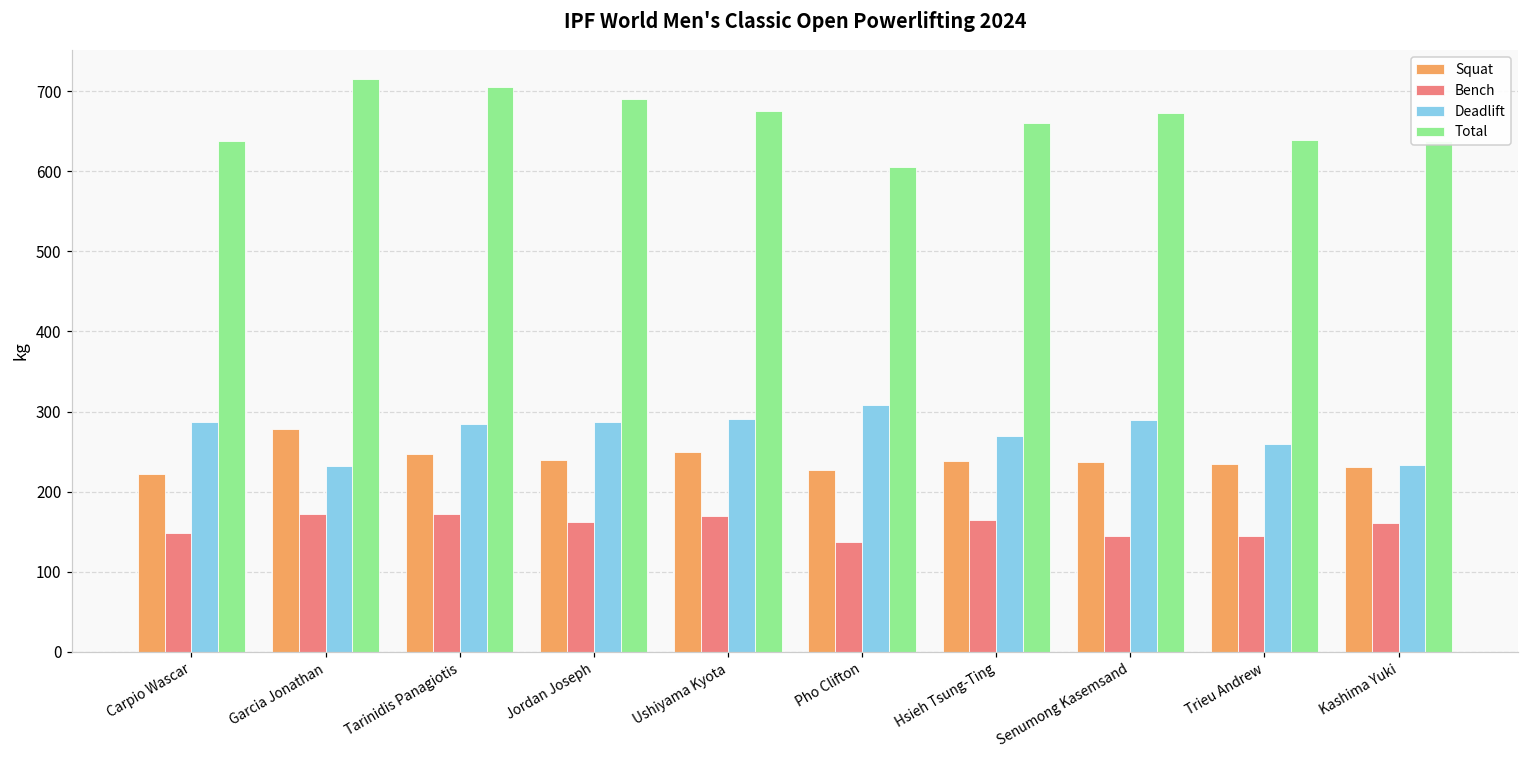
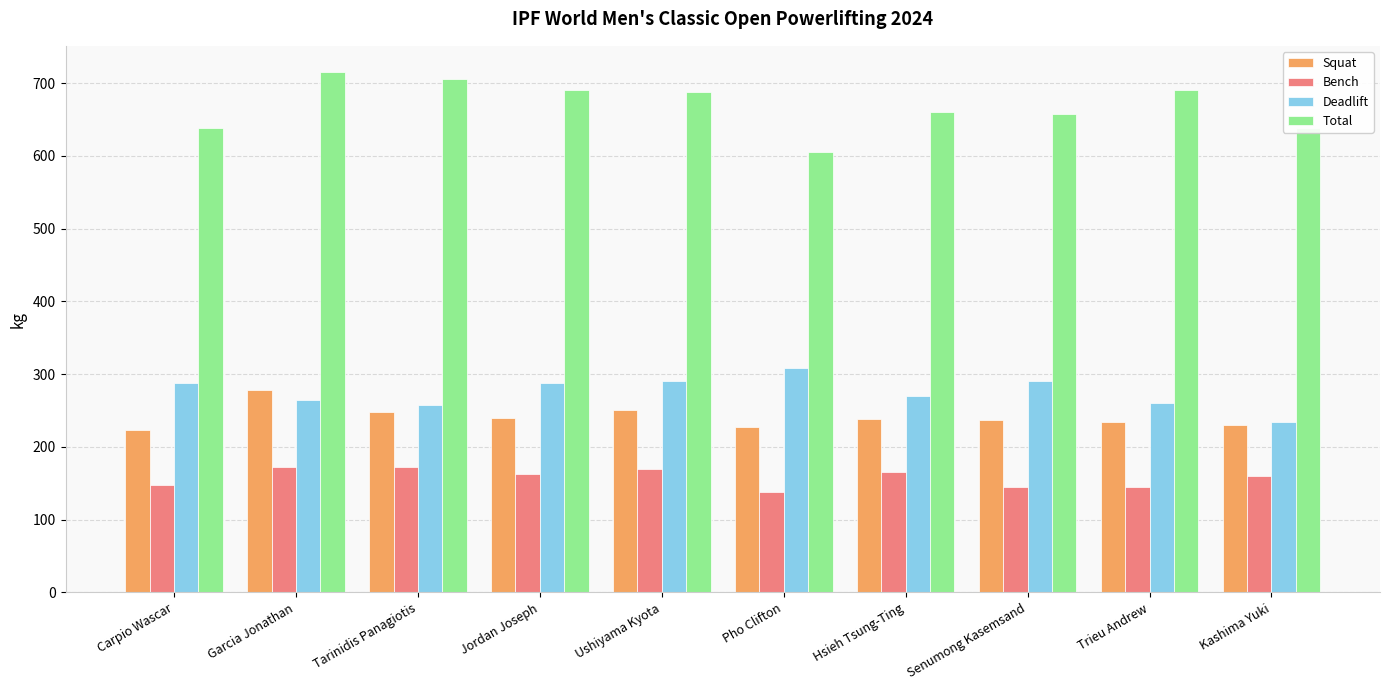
  {
    "Deadlift": {
      "Carpio Wascar": 290,
-     "Garcia Jonathan": 230,
-     "Tarinidis Panagiotis": 290,
+     "Garcia Jonathan": 270,
+     "Tarinidis Panagiotis": 260,
      "Jordan Joseph": 290,
      "Ushiyama Kyota": 290,
      "Pho Clifton": 310,
      "Hsieh Tsung-Ting": 270,
      "Senumong Kasemsand": 290,
      "Trieu Andrew": 260,
      "Kashima Yuki": 230
    },
    "Total": {
      "Carpio Wascar": 640,
      "Garcia Jonathan": 720,
      "Tarinidis Panagiotis": 710,
      "Jordan Joseph": 690,
-     "Ushiyama Kyota": 680,
+     "Ushiyama Kyota": 690,
      "Pho Clifton": 610,
      "Hsieh Tsung-Ting": 660,
-     "Senumong Kasemsand": 670,
-     "Trieu Andrew": 640
+     "Senumong Kasemsand": 660,
+     "Trieu Andrew": 690
    }
  }
